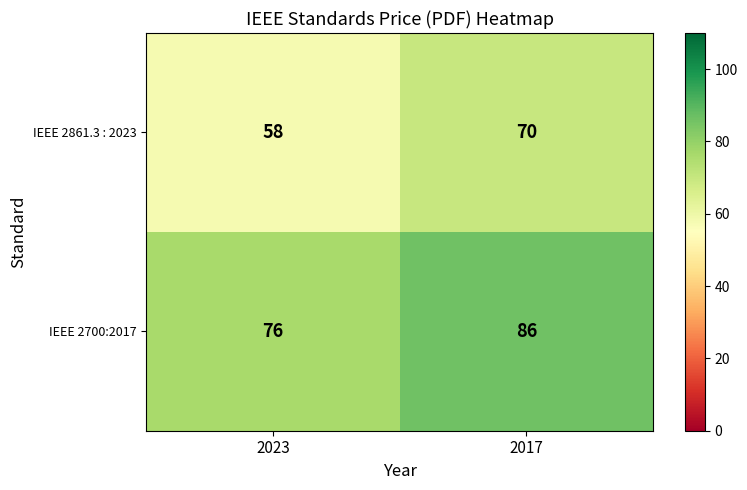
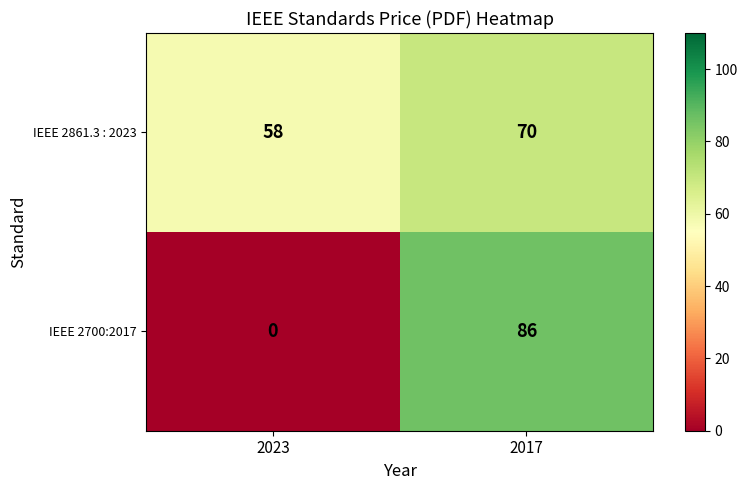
  {
    "IEEE 2861.3 : 2023": {
      "2023": 58,
      "2017": 70
    },
    "IEEE 2700:2017": {
-     "2023": 76,
+     "2023": 0,
      "2017": 86
    }
  }
